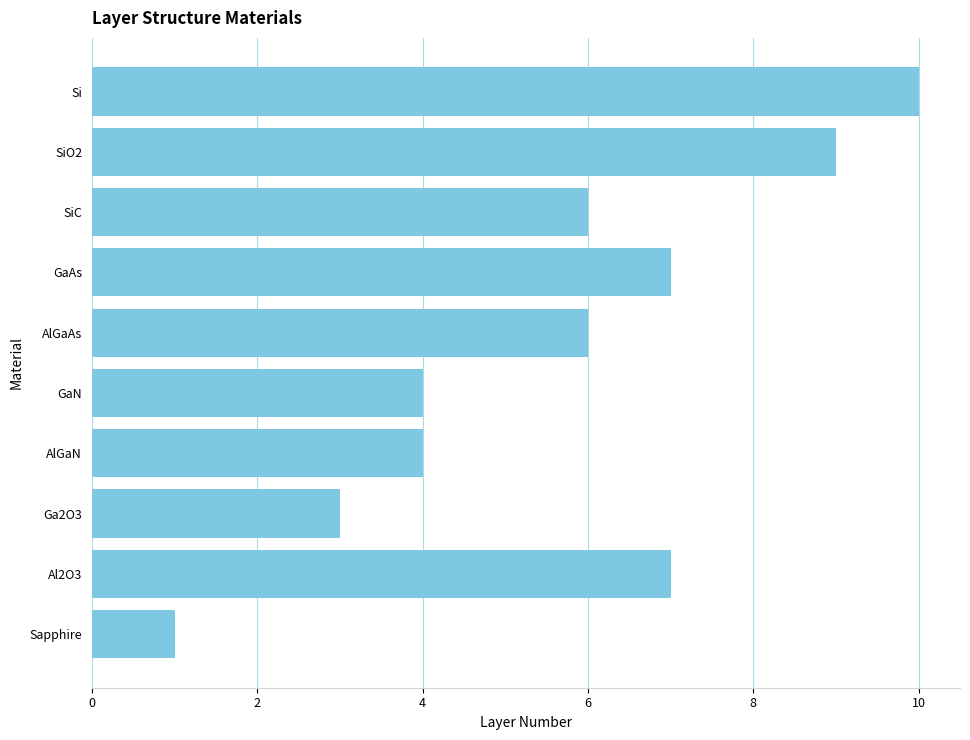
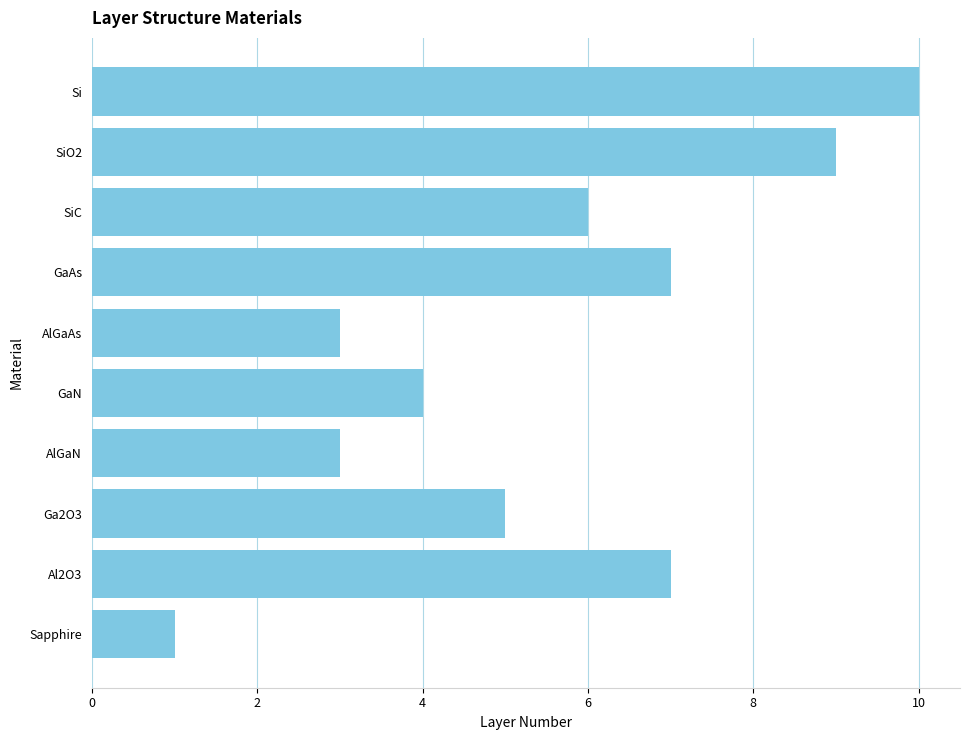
  {
    "Si": 10,
    "SiO2": 9,
    "SiC": 6,
    "GaAs": 7,
-   "AlGaAs": 6,
+   "AlGaAs": 3,
    "GaN": 4,
-   "AlGaN": 4,
-   "Ga2O3": 3,
+   "AlGaN": 3,
+   "Ga2O3": 5,
    "Al2O3": 7,
    "Sapphire": 1
  }
